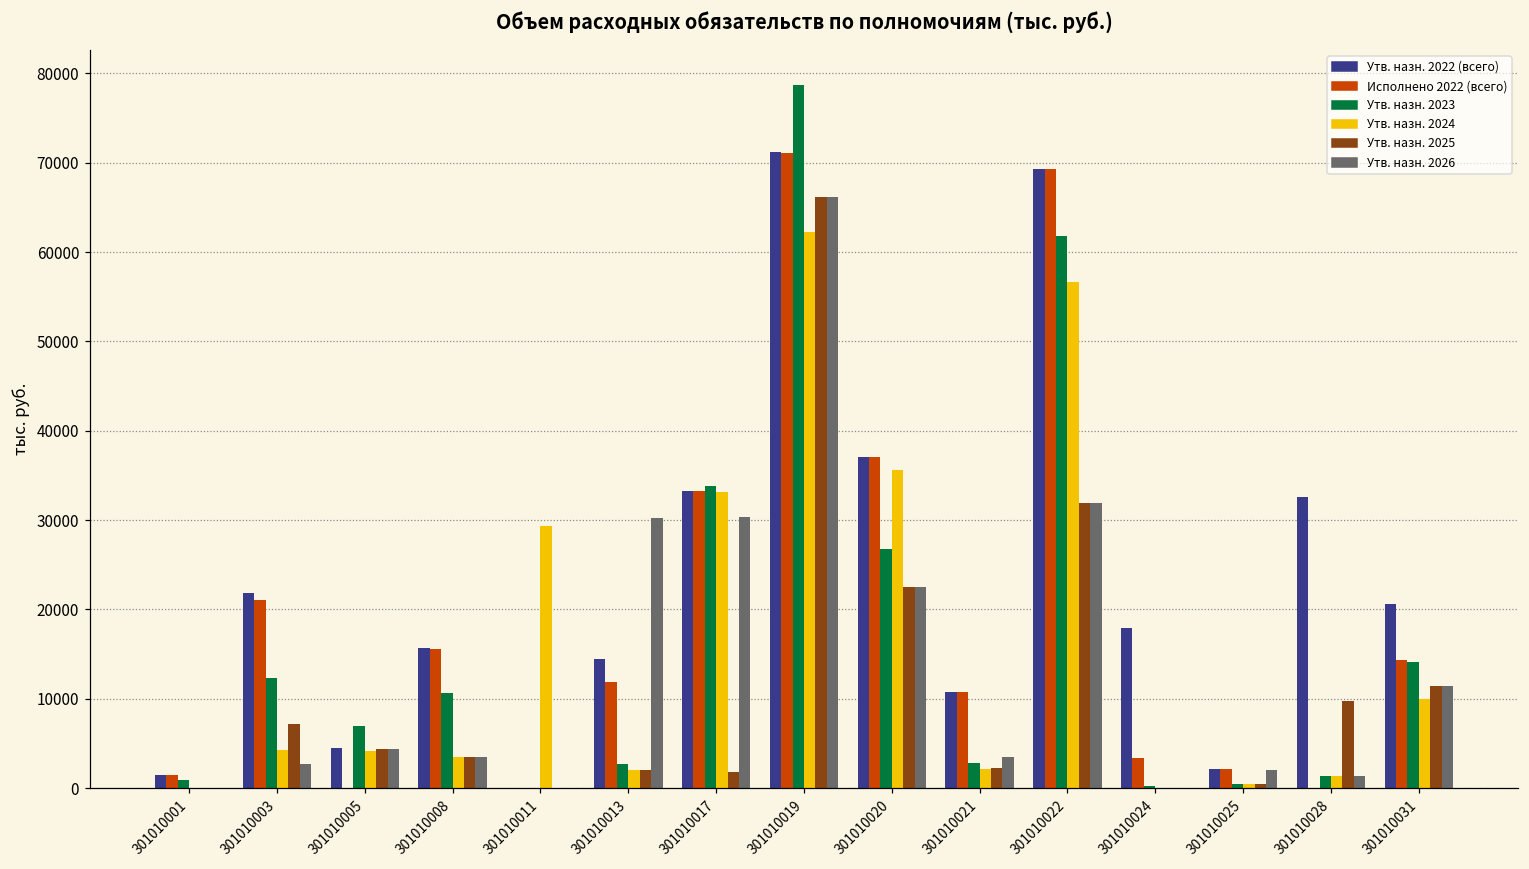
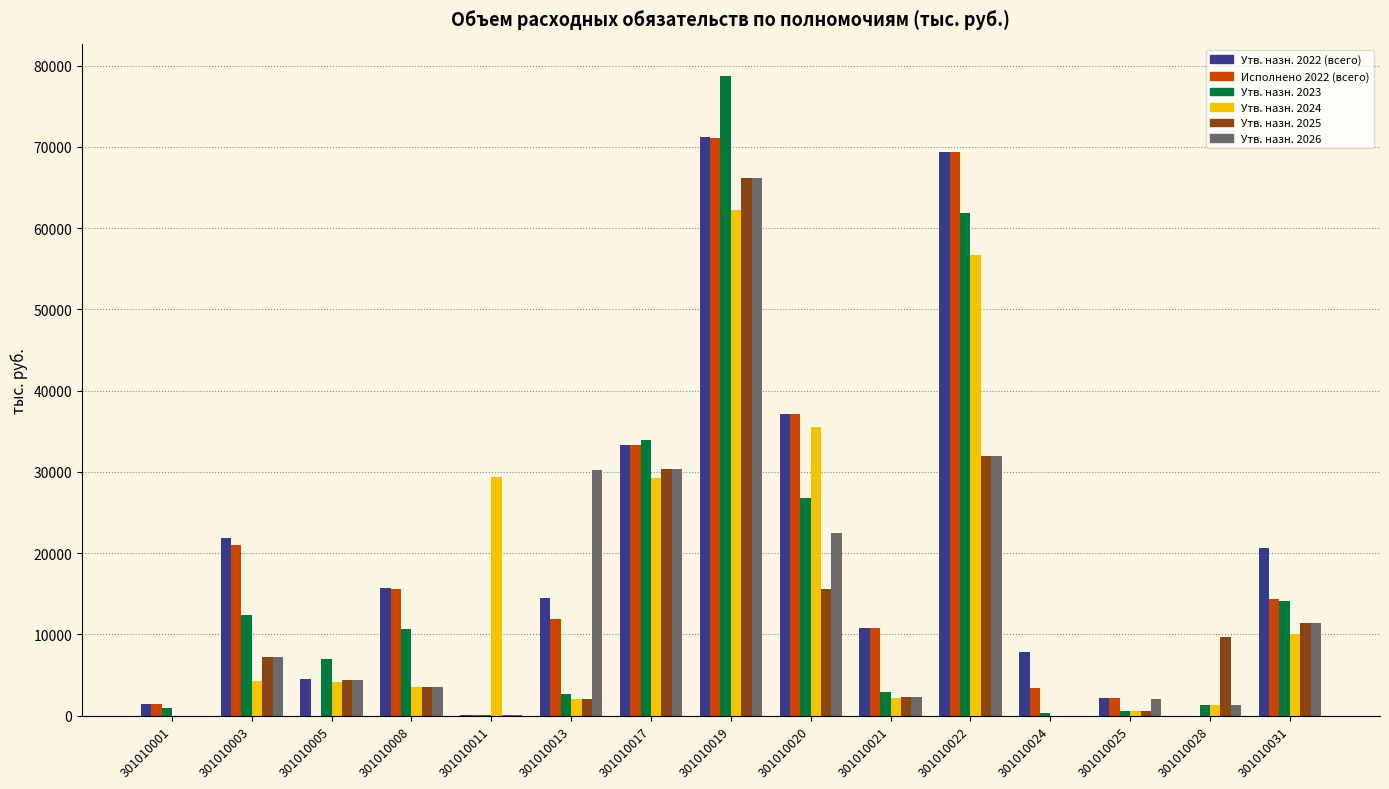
  {
    "Утв. назн. 2022 (всего)": {
      "301010001": 1000,
      "301010003": 22000,
      "301010005": 4000,
      "301010008": 16000,
      "301010013": 15000,
      "301010017": 33000,
      "301010019": 71000,
      "301010020": 37000,
      "301010021": 11000,
      "301010022": 69000,
-     "301010024": 18000,
+     "301010024": 8000,
      "301010025": 2000,
-     "301010028": 33000,
+     "301010028": 0,
      "301010031": 21000
    },
    "Исполнено 2022 (всего)": {
      "301010001": 1000,
      "301010003": 21000,
      "301010005": 0,
      "301010008": 16000,
      "301010013": 12000,
      "301010017": 33000,
      "301010019": 71000,
      "301010020": 37000,
      "301010021": 11000,
      "301010022": 69000,
      "301010024": 3000,
      "301010025": 2000,
      "301010028": 0,
      "301010031": 14000
    },
    "Утв. назн. 2023": {
      "301010001": 1000,
      "301010003": 12000,
      "301010005": 7000,
      "301010008": 11000,
      "301010013": 3000,
      "301010017": 34000,
      "301010019": 79000,
      "301010020": 27000,
      "301010021": 3000,
      "301010022": 62000,
      "301010025": 1000,
      "301010028": 1000,
      "301010031": 14000
    },
    "Утв. назн. 2024": {
      "301010001": 0,
      "301010003": 4000,
      "301010005": 4000,
      "301010008": 4000,
      "301010011": 29000,
      "301010013": 2000,
-     "301010017": 33000,
+     "301010017": 29000,
      "301010019": 62000,
      "301010020": 36000,
      "301010021": 2000,
      "301010022": 57000,
      "301010024": 0,
      "301010025": 1000,
      "301010028": 1000,
      "301010031": 10000
    },
    "Утв. назн. 2025": {
      "301010001": 0,
      "301010003": 7000,
      "301010005": 4000,
      "301010008": 4000,
      "301010013": 2000,
-     "301010017": 2000,
+     "301010017": 30000,
      "301010019": 66000,
-     "301010020": 22000,
+     "301010020": 16000,
      "301010021": 2000,
      "301010022": 32000,
      "301010024": 0,
      "301010025": 1000,
      "301010028": 10000,
      "301010031": 11000
    },
    "Утв. назн. 2026": {
      "301010001": 0,
-     "301010003": 3000,
+     "301010003": 7000,
      "301010005": 4000,
      "301010008": 4000,
      "301010013": 30000,
      "301010017": 30000,
      "301010019": 66000,
      "301010020": 22000,
-     "301010021": 4000,
+     "301010021": 2000,
      "301010022": 32000,
      "301010024": 0,
      "301010025": 2000,
      "301010028": 1000,
      "301010031": 11000
    }
  }
